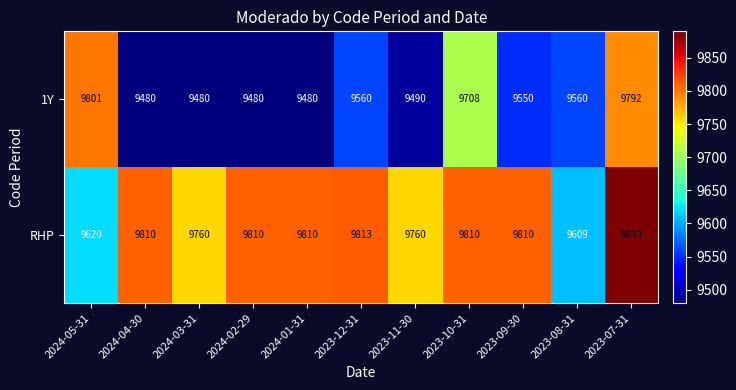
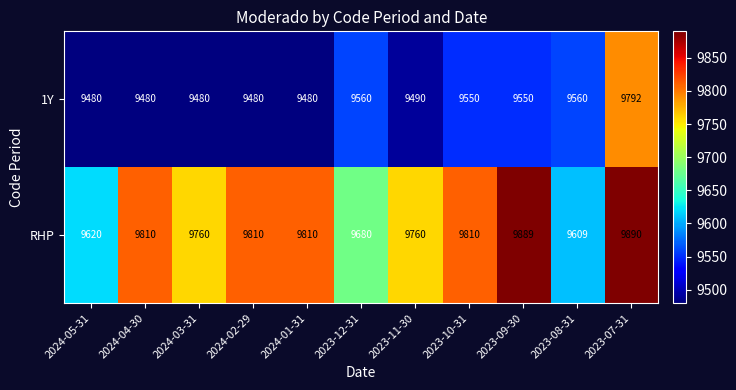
  {
    "1Y": {
-     "2024-05-31": 9801,
+     "2024-05-31": 9480,
      "2024-04-30": 9480,
      "2024-03-31": 9480,
      "2024-02-29": 9480,
      "2024-01-31": 9480,
      "2023-12-31": 9560,
      "2023-11-30": 9490,
-     "2023-10-31": 9708,
+     "2023-10-31": 9550,
      "2023-09-30": 9550,
      "2023-08-31": 9560,
      "2023-07-31": 9792
    },
    "RHP": {
      "2024-05-31": 9620,
      "2024-04-30": 9810,
      "2024-03-31": 9760,
      "2024-02-29": 9810,
      "2024-01-31": 9810,
-     "2023-12-31": 9813,
+     "2023-12-31": 9680,
      "2023-11-30": 9760,
      "2023-10-31": 9810,
-     "2023-09-30": 9810,
+     "2023-09-30": 9889,
      "2023-08-31": 9609,
      "2023-07-31": 9890
    }
  }
